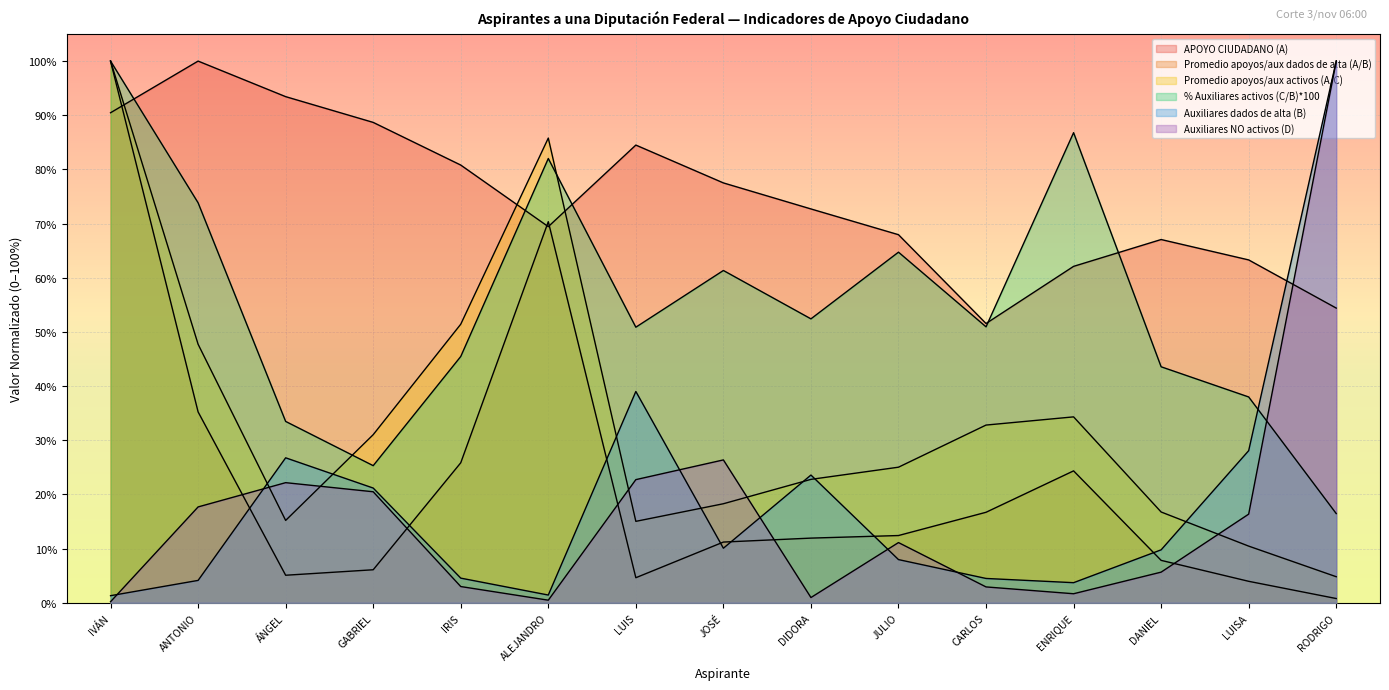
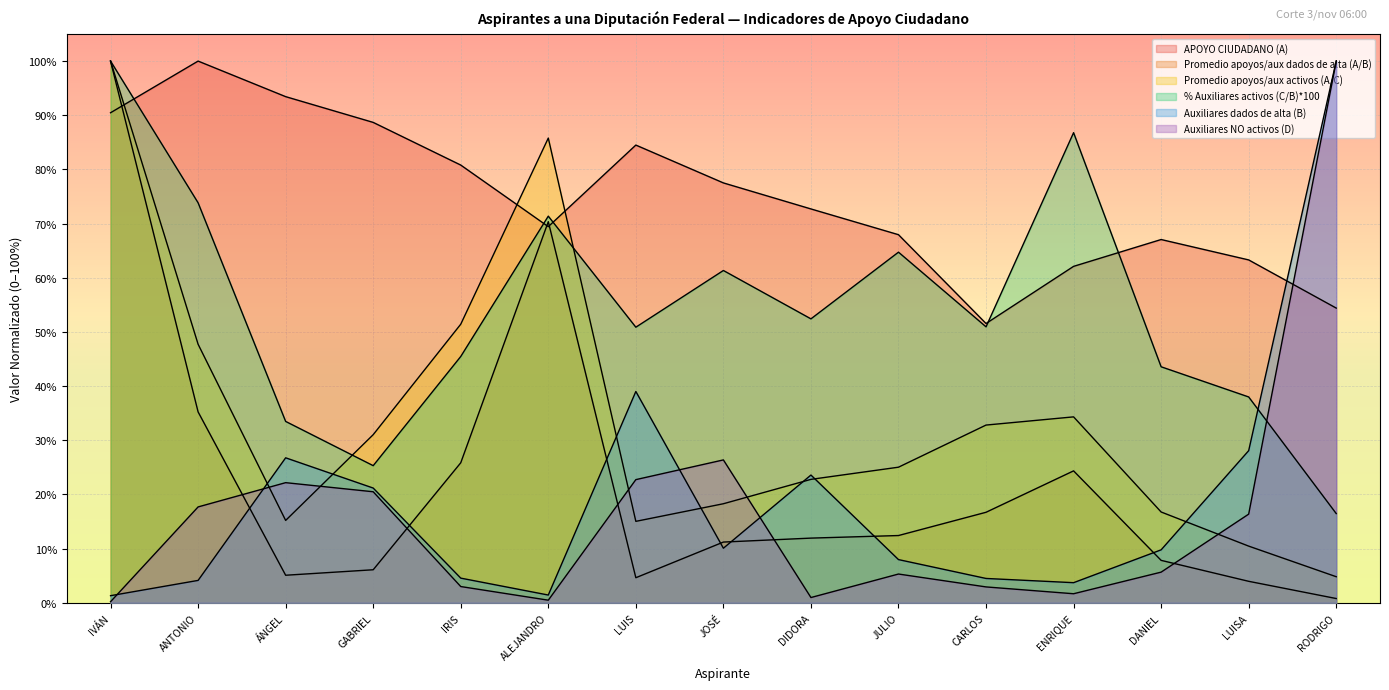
  {
    "% Auxiliares activos (C/B)*100": {
      "ANTONIO": "74%",
      "ÁNGEL": "33%",
      "GABRIEL": "25%",
      "IRIS": "45%",
-     "ALEJANDRO": "82%",
+     "ALEJANDRO": "71%",
      "LUIS": "51%",
      "JOSÉ": "61%",
      "DIDORA": "52%",
      "JULIO": "65%",
      "CARLOS": "51%",
      "ENRIQUE": "87%",
      "DANIEL": "44%",
      "LUISA": "38%",
      "RODRIGO": "16%"
    },
    "Auxiliares dados de alta (B)": {
      "IVÁN": "1%",
      "ANTONIO": "4%",
      "ÁNGEL": "27%",
      "GABRIEL": "21%",
      "IRIS": "5%",
      "ALEJANDRO": "1%",
      "LUIS": "39%",
      "JOSÉ": "10%",
      "DIDORA": "24%",
      "JULIO": "8%",
      "CARLOS": "5%",
      "ENRIQUE": "4%",
      "DANIEL": "10%",
      "LUISA": "28%"
    },
    "Auxiliares NO activos (D)": {
      "IVÁN": "0%",
      "ANTONIO": "18%",
      "ÁNGEL": "22%",
      "GABRIEL": "21%",
      "IRIS": "3%",
      "ALEJANDRO": "0%",
      "LUIS": "23%",
      "JOSÉ": "26%",
      "DIDORA": "1%",
-     "JULIO": "11%",
+     "JULIO": "5%",
      "CARLOS": "3%",
      "ENRIQUE": "2%",
      "DANIEL": "6%",
      "LUISA": "16%"
    }
  }
